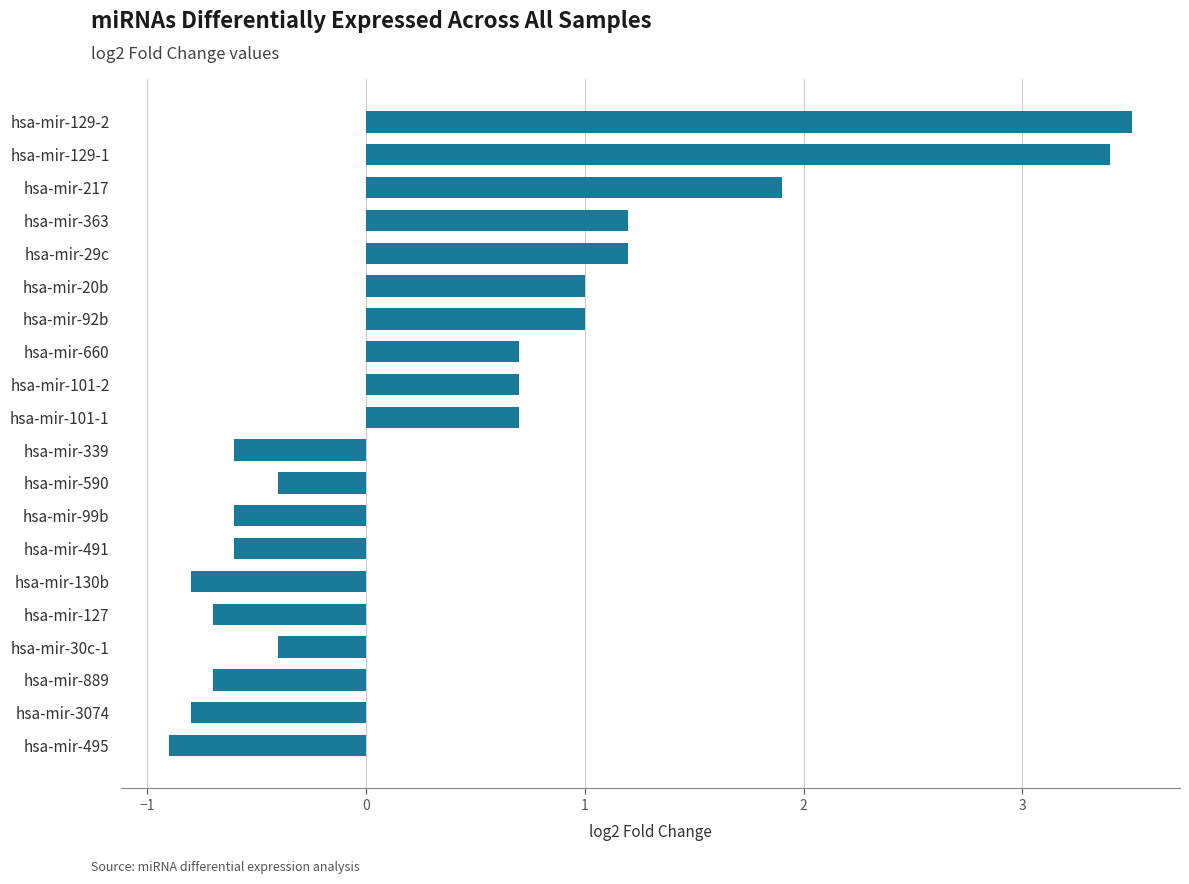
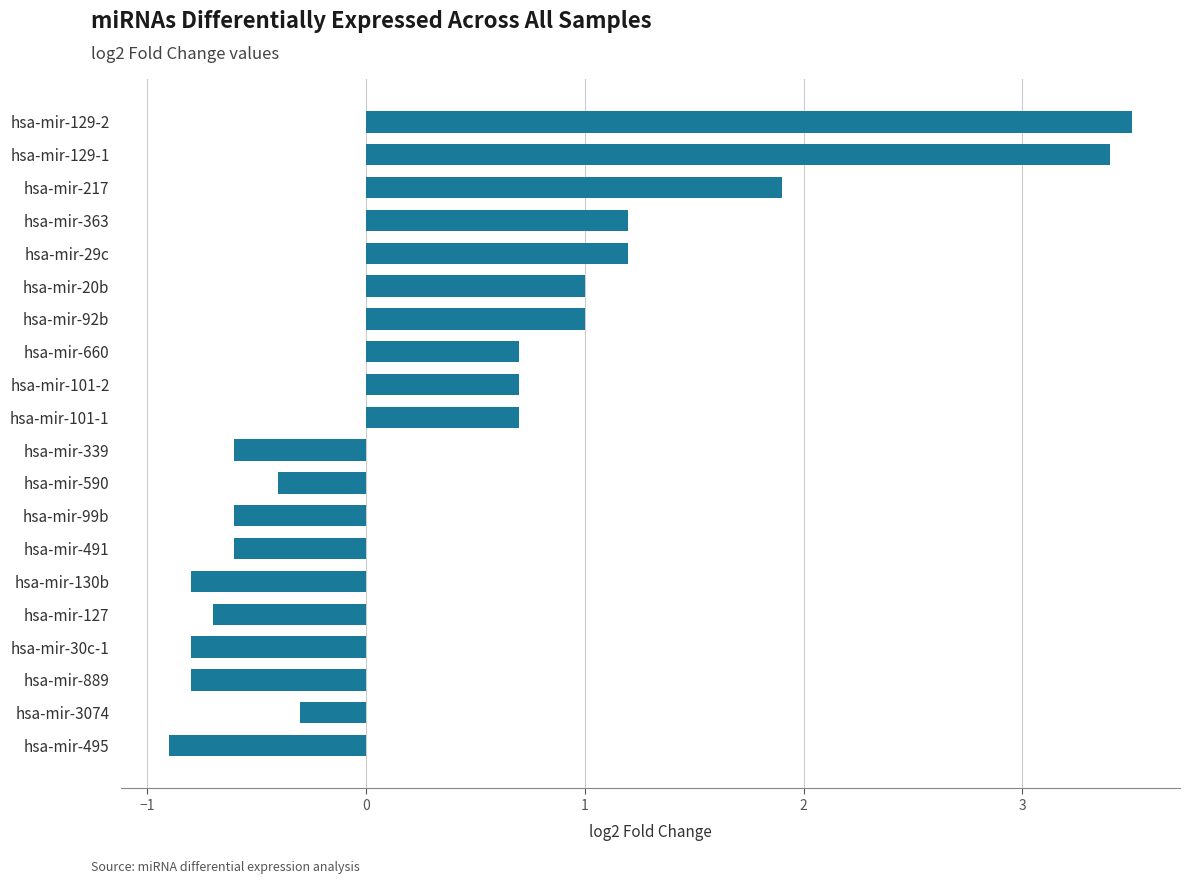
  {
    "hsa-mir-129-2": 3.5,
    "hsa-mir-129-1": 3.4,
    "hsa-mir-217": 1.9,
    "hsa-mir-363": 1.2,
    "hsa-mir-29c": 1.2,
    "hsa-mir-20b": 1.0,
    "hsa-mir-92b": 1.0,
    "hsa-mir-660": 0.7,
    "hsa-mir-101-2": 0.7,
    "hsa-mir-101-1": 0.7,
    "hsa-mir-339": -0.6,
    "hsa-mir-590": -0.4,
    "hsa-mir-99b": -0.6,
    "hsa-mir-491": -0.6,
    "hsa-mir-130b": -0.8,
    "hsa-mir-127": -0.7,
-   "hsa-mir-30c-1": -0.4,
-   "hsa-mir-889": -0.7,
-   "hsa-mir-3074": -0.8,
+   "hsa-mir-30c-1": -0.8,
+   "hsa-mir-889": -0.8,
+   "hsa-mir-3074": -0.3,
    "hsa-mir-495": -0.9
  }
